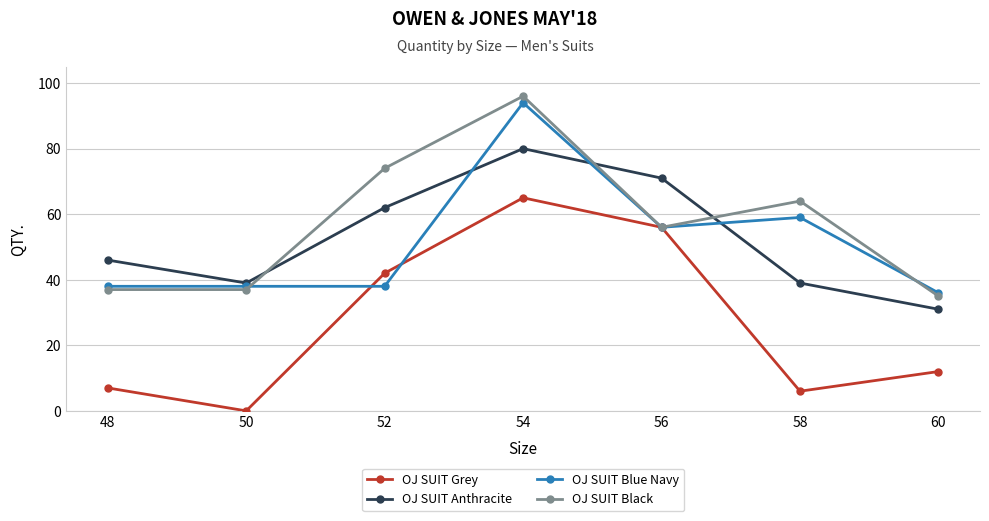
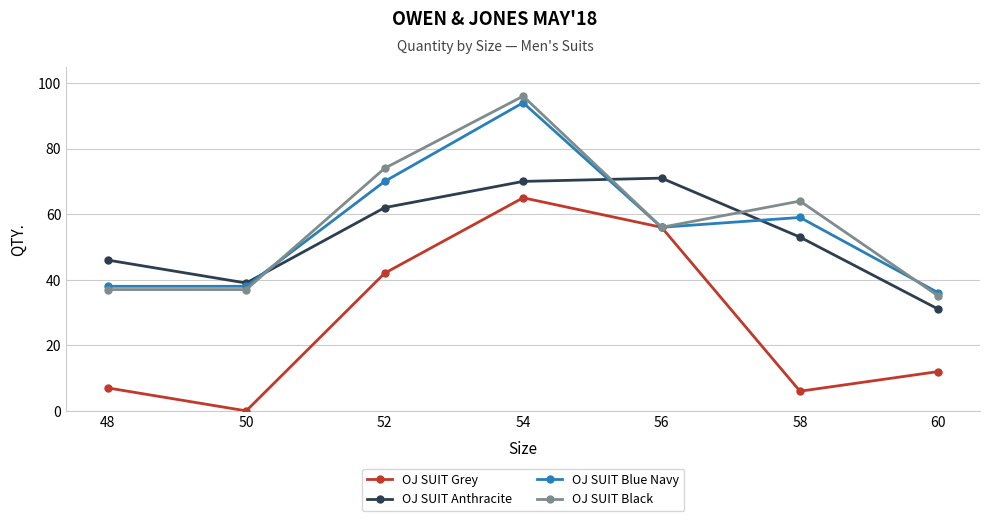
  {
    "OJ SUIT Grey": {
      "48": 7,
      "50": 0,
      "52": 42,
      "54": 65,
      "58": 6,
      "60": 12
    },
    "OJ SUIT Anthracite": {
      "48": 46,
      "50": 39,
      "52": 62,
-     "54": 80,
+     "54": 70,
      "56": 71,
-     "58": 39,
+     "58": 53,
      "60": 31
    },
    "OJ SUIT Blue Navy": {
      "48": 38,
      "50": 38,
-     "52": 38,
+     "52": 70,
      "54": 94,
      "58": 59,
      "60": 36
    },
    "OJ SUIT Black": {
      "48": 37,
      "50": 37,
      "52": 74,
      "54": 96,
      "58": 64,
      "60": 35
    }
  }
